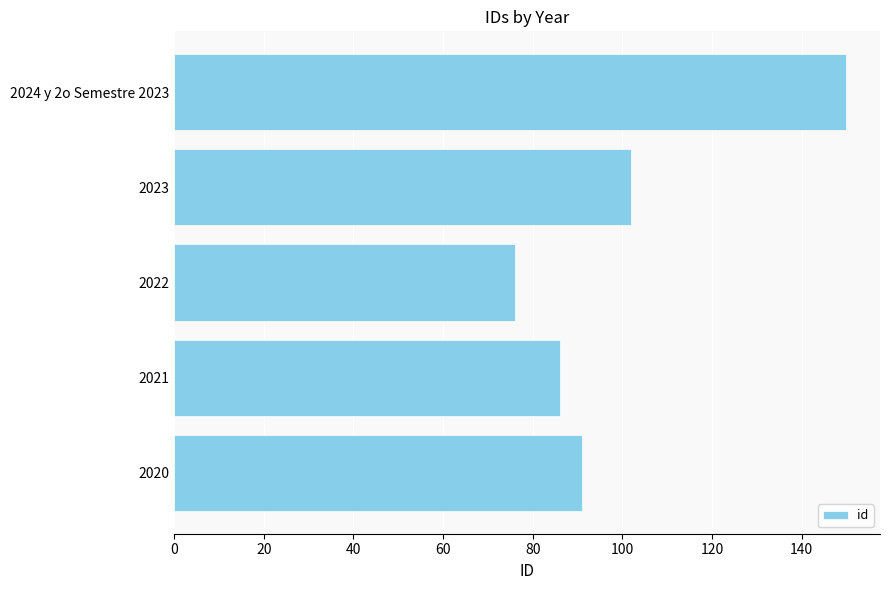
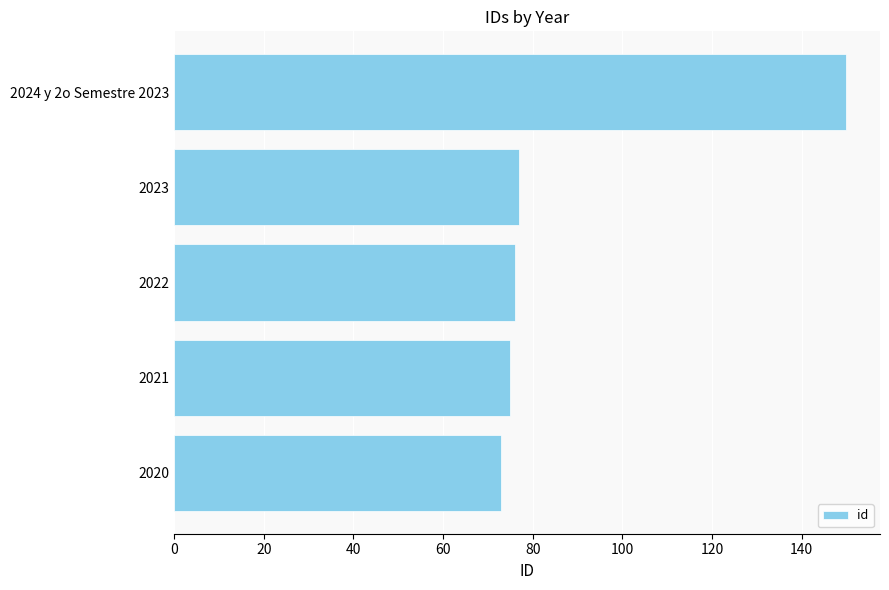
  {
    "2024 y 2o Semestre 2023": 150,
-   "2023": 102,
+   "2023": 77,
    "2022": 76,
-   "2021": 86,
-   "2020": 91
+   "2021": 75,
+   "2020": 73
  }
